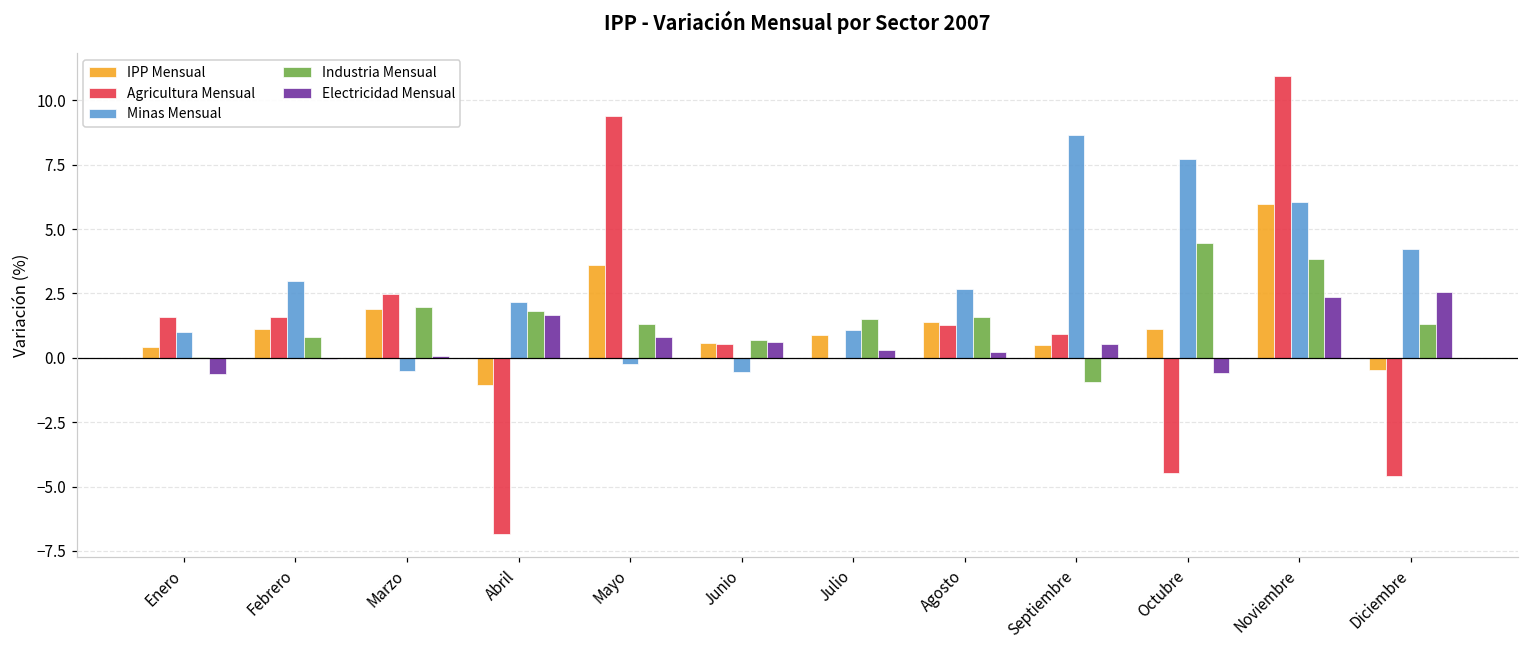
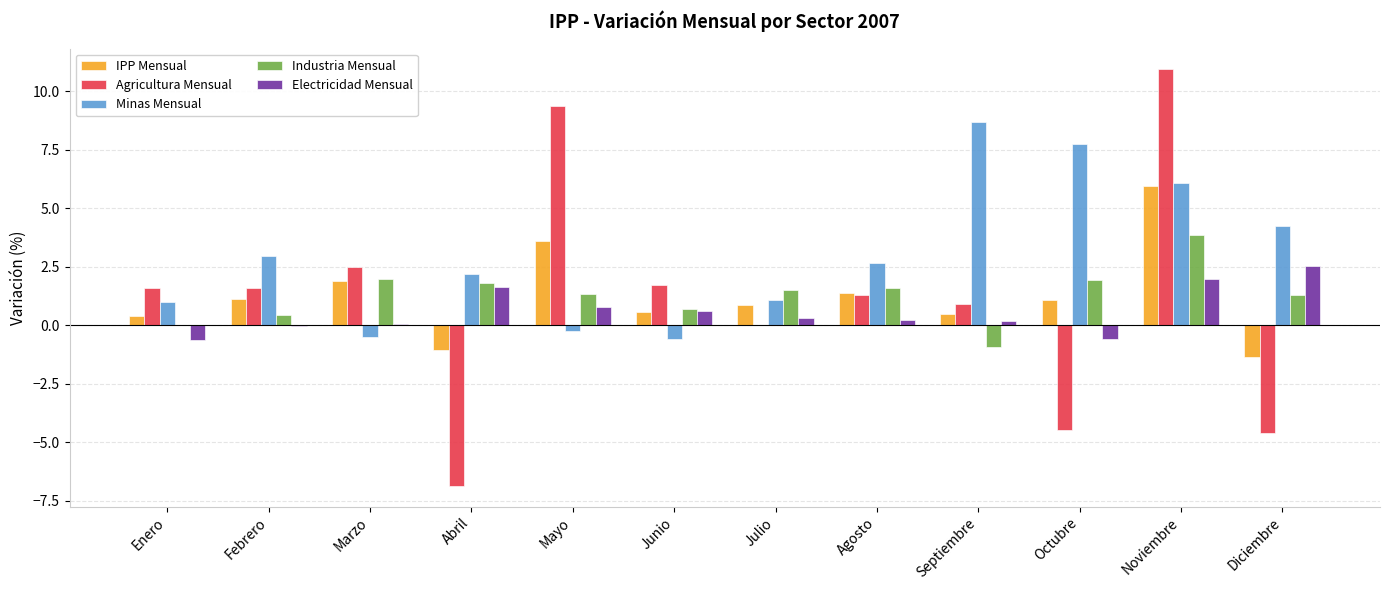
  {
    "IPP Mensual": {
      "Enero": 0.4,
      "Febrero": 1.1,
      "Marzo": 1.9,
      "Abril": -1.1,
      "Mayo": 3.6,
      "Junio": 0.6,
      "Julio": 0.9,
      "Agosto": 1.4,
      "Septiembre": 0.5,
      "Octubre": 1.1,
      "Noviembre": 6.0,
-     "Diciembre": -0.5
+     "Diciembre": -1.3
    },
    "Agricultura Mensual": {
      "Enero": 1.6,
      "Febrero": 1.6,
      "Marzo": 2.5,
      "Abril": -6.9,
      "Mayo": 9.4,
-     "Junio": 0.6,
+     "Junio": 1.7,
      "Agosto": 1.3,
      "Septiembre": 0.9,
      "Octubre": -4.5,
      "Noviembre": 10.9,
      "Diciembre": -4.6
    },
    "Minas Mensual": {
      "Enero": 1.0,
      "Febrero": 3.0,
      "Marzo": -0.5,
      "Abril": 2.2,
      "Mayo": -0.2,
      "Junio": -0.6,
      "Julio": 1.1,
      "Agosto": 2.7,
      "Septiembre": 8.7,
      "Octubre": 7.7,
      "Noviembre": 6.1,
      "Diciembre": 4.2
    },
    "Industria Mensual": {
-     "Febrero": 0.8,
+     "Febrero": 0.4,
      "Marzo": 2.0,
      "Abril": 1.8,
      "Mayo": 1.3,
      "Junio": 0.7,
      "Julio": 1.5,
      "Agosto": 1.6,
      "Septiembre": -0.9,
-     "Octubre": 4.5,
+     "Octubre": 1.9,
      "Noviembre": 3.8,
      "Diciembre": 1.3
    },
    "Electricidad Mensual": {
      "Enero": -0.6,
      "Abril": 1.7,
      "Mayo": 0.8,
      "Junio": 0.6,
      "Julio": 0.3,
      "Agosto": 0.2,
-     "Septiembre": 0.5,
+     "Septiembre": 0.2,
      "Octubre": -0.6,
-     "Noviembre": 2.4,
+     "Noviembre": 2.0,
      "Diciembre": 2.5
    }
  }
